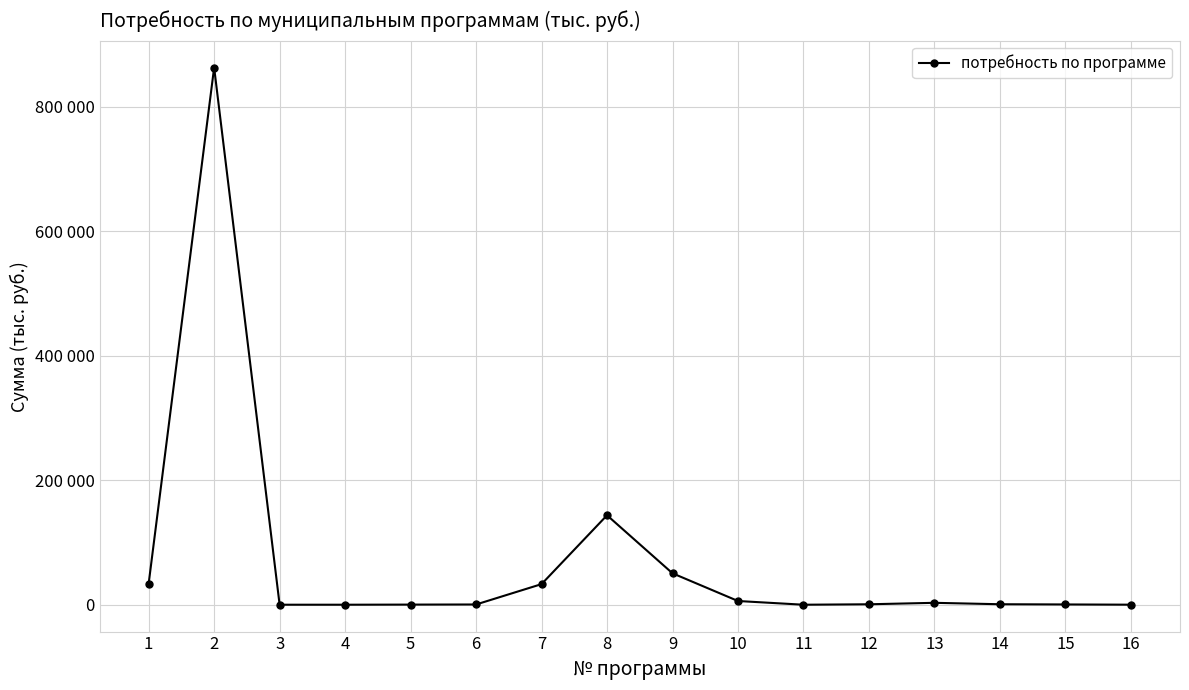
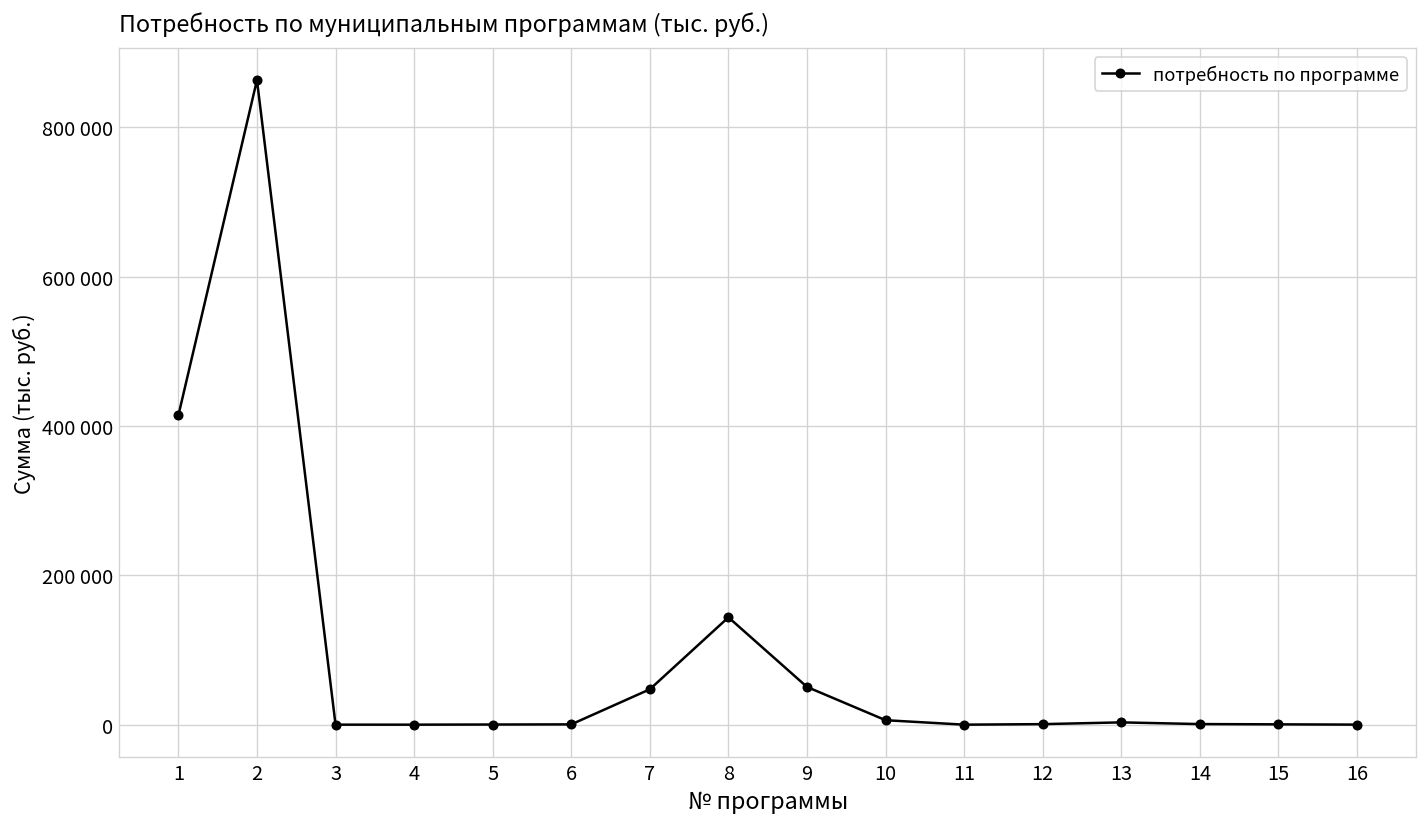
  {
-   "1": 30000,
+   "1": 410000,
    "2": 860000,
    "3": 0,
    "4": 0,
    "5": 0,
    "6": 0,
-   "7": 30000,
+   "7": 50000,
    "8": 140000,
    "9": 50000,
    "10": 10000,
    "11": 0,
    "12": 0,
    "13": 0,
    "14": 0,
    "15": 0,
    "16": 0
  }
